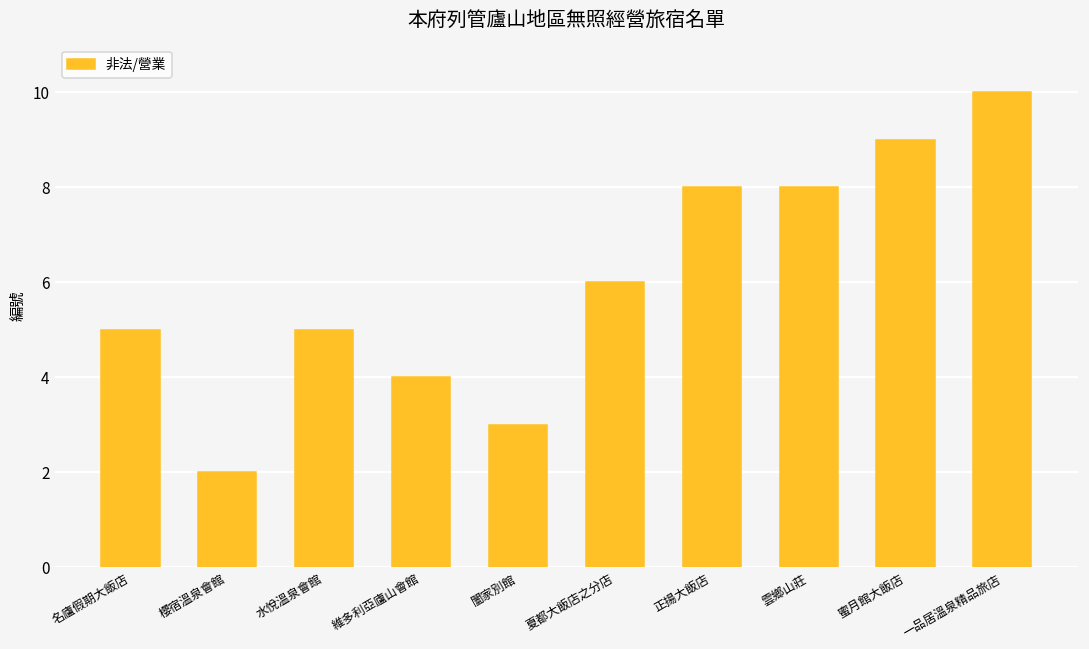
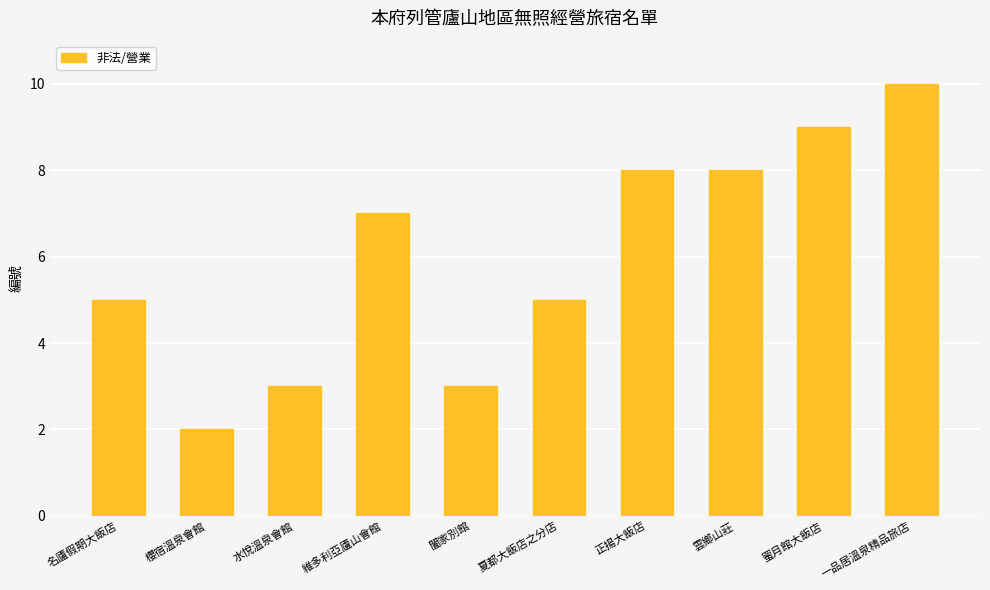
  {
    "名廬假期大飯店": 5,
    "櫻宿溫泉會館": 2,
-   "水悅溫泉會館": 5,
-   "維多利亞廬山會館": 4,
+   "水悅溫泉會館": 3,
+   "維多利亞廬山會館": 7,
    "闔家別館": 3,
-   "夏都大飯店之分店": 6,
+   "夏都大飯店之分店": 5,
    "正揚大飯店": 8,
    "雲鄉山莊": 8,
    "蜜月館大飯店": 9,
    "一品居溫泉精品旅店": 10
  }
